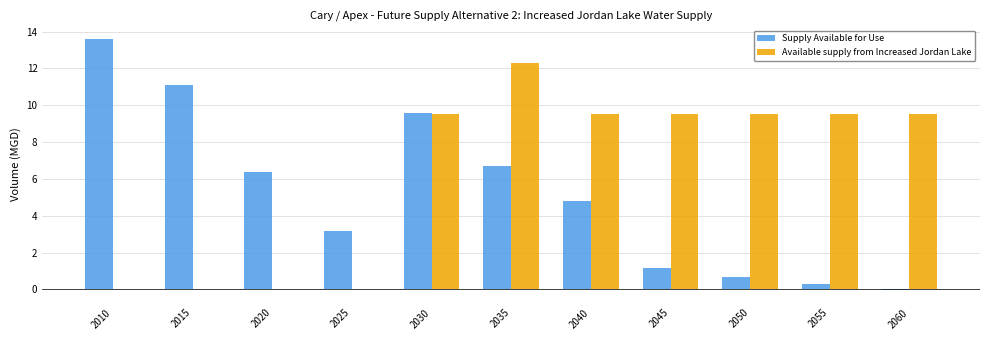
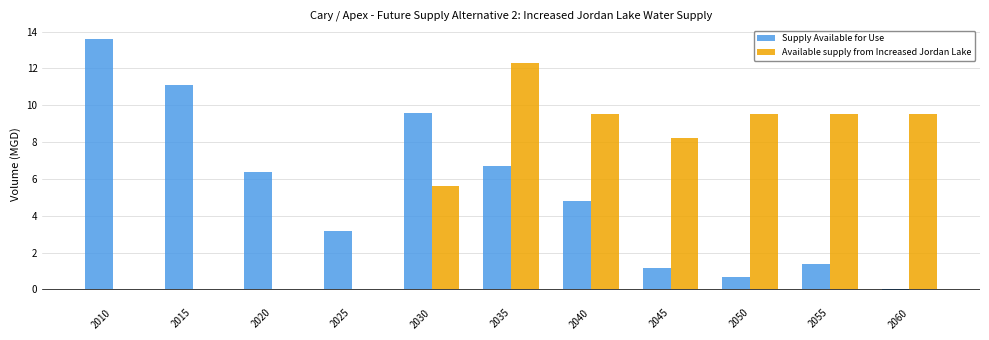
  {
    "Supply Available for Use": {
      "2010": 13.6,
      "2015": 11.1,
      "2020": 6.4,
      "2025": 3.2,
      "2030": 9.6,
      "2035": 6.7,
      "2040": 4.8,
      "2045": 1.2,
      "2050": 0.7,
-     "2055": 0.3
+     "2055": 1.4
    },
    "Available supply from Increased Jordan Lake": {
      "2010": 0.0,
      "2015": 0.0,
      "2020": 0.0,
      "2025": 0.0,
-     "2030": 9.5,
+     "2030": 5.6,
      "2035": 12.3,
      "2040": 9.5,
-     "2045": 9.5,
+     "2045": 8.2,
      "2050": 9.5,
      "2055": 9.5,
      "2060": 9.5
    }
  }
